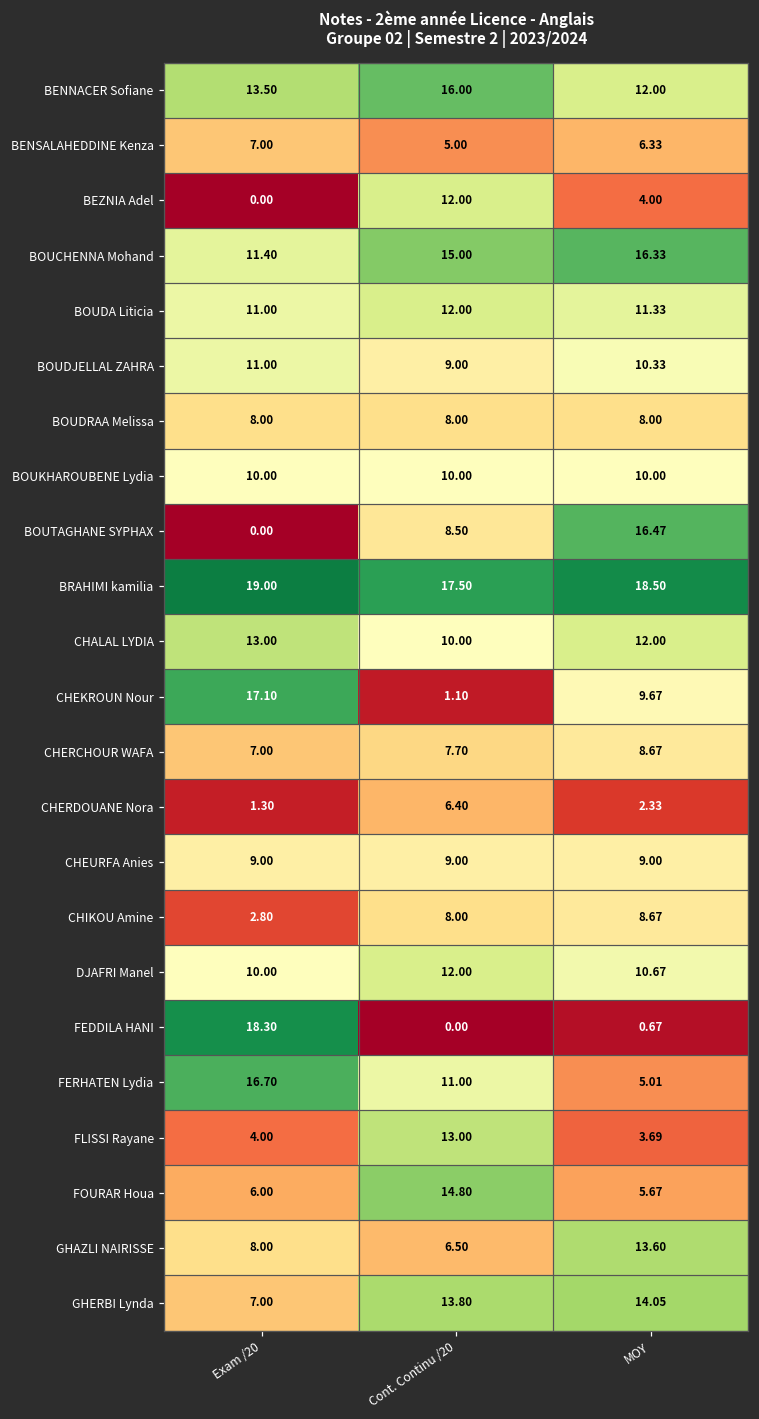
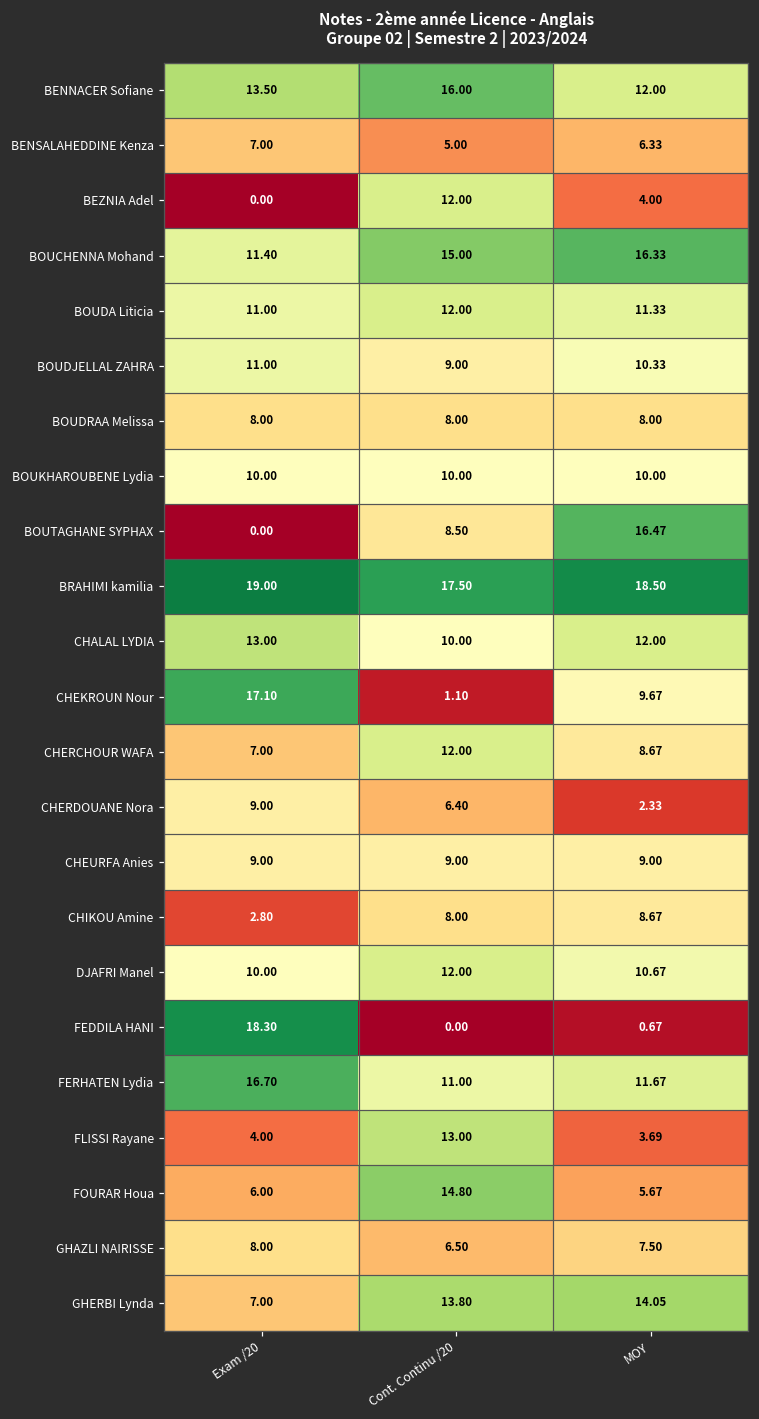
  {
    "BENNACER Sofiane": {
      "Exam /20": 13.50,
      "Cont. Continu /20": 16.00,
      "MOY": 12.00
    },
    "BENSALAHEDDINE Kenza": {
      "Exam /20": 7.00,
      "Cont. Continu /20": 5.00,
      "MOY": 6.33
    },
    "BEZNIA Adel": {
      "Exam /20": 0.00,
      "Cont. Continu /20": 12.00,
      "MOY": 4.00
    },
    "BOUCHENNA Mohand": {
      "Exam /20": 11.40,
      "Cont. Continu /20": 15.00,
      "MOY": 16.33
    },
    "BOUDA Liticia": {
      "Exam /20": 11.00,
      "Cont. Continu /20": 12.00,
      "MOY": 11.33
    },
    "BOUDJELLAL ZAHRA": {
      "Exam /20": 11.00,
      "Cont. Continu /20": 9.00,
      "MOY": 10.33
    },
    "BOUDRAA Melissa": {
      "Exam /20": 8.00,
      "Cont. Continu /20": 8.00,
      "MOY": 8.00
    },
    "BOUKHAROUBENE Lydia": {
      "Exam /20": 10.00,
      "Cont. Continu /20": 10.00,
      "MOY": 10.00
    },
    "BOUTAGHANE SYPHAX": {
      "Exam /20": 0.00,
      "Cont. Continu /20": 8.50,
      "MOY": 16.47
    },
    "BRAHIMI kamilia": {
      "Exam /20": 19.00,
      "Cont. Continu /20": 17.50,
      "MOY": 18.50
    },
    "CHALAL LYDIA": {
      "Exam /20": 13.00,
      "Cont. Continu /20": 10.00,
      "MOY": 12.00
    },
    "CHEKROUN Nour": {
      "Exam /20": 17.10,
      "Cont. Continu /20": 1.10,
      "MOY": 9.67
    },
    "CHERCHOUR WAFA": {
      "Exam /20": 7.00,
-     "Cont. Continu /20": 7.70,
+     "Cont. Continu /20": 12.00,
      "MOY": 8.67
    },
    "CHERDOUANE Nora": {
-     "Exam /20": 1.30,
+     "Exam /20": 9.00,
      "Cont. Continu /20": 6.40,
      "MOY": 2.33
    },
    "CHEURFA Anies": {
      "Exam /20": 9.00,
      "Cont. Continu /20": 9.00,
      "MOY": 9.00
    },
    "CHIKOU Amine": {
      "Exam /20": 2.80,
      "Cont. Continu /20": 8.00,
      "MOY": 8.67
    },
    "DJAFRI Manel": {
      "Exam /20": 10.00,
      "Cont. Continu /20": 12.00,
      "MOY": 10.67
    },
    "FEDDILA HANI": {
      "Exam /20": 18.30,
      "Cont. Continu /20": 0.00,
      "MOY": 0.67
    },
    "FERHATEN Lydia": {
      "Exam /20": 16.70,
      "Cont. Continu /20": 11.00,
-     "MOY": 5.01
+     "MOY": 11.67
    },
    "FLISSI Rayane": {
      "Exam /20": 4.00,
      "Cont. Continu /20": 13.00,
      "MOY": 3.69
    },
    "FOURAR Houa": {
      "Exam /20": 6.00,
      "Cont. Continu /20": 14.80,
      "MOY": 5.67
    },
    "GHAZLI NAIRISSE": {
      "Exam /20": 8.00,
      "Cont. Continu /20": 6.50,
-     "MOY": 13.60
+     "MOY": 7.50
    },
    "GHERBI Lynda": {
      "Exam /20": 7.00,
      "Cont. Continu /20": 13.80,
      "MOY": 14.05
    }
  }
